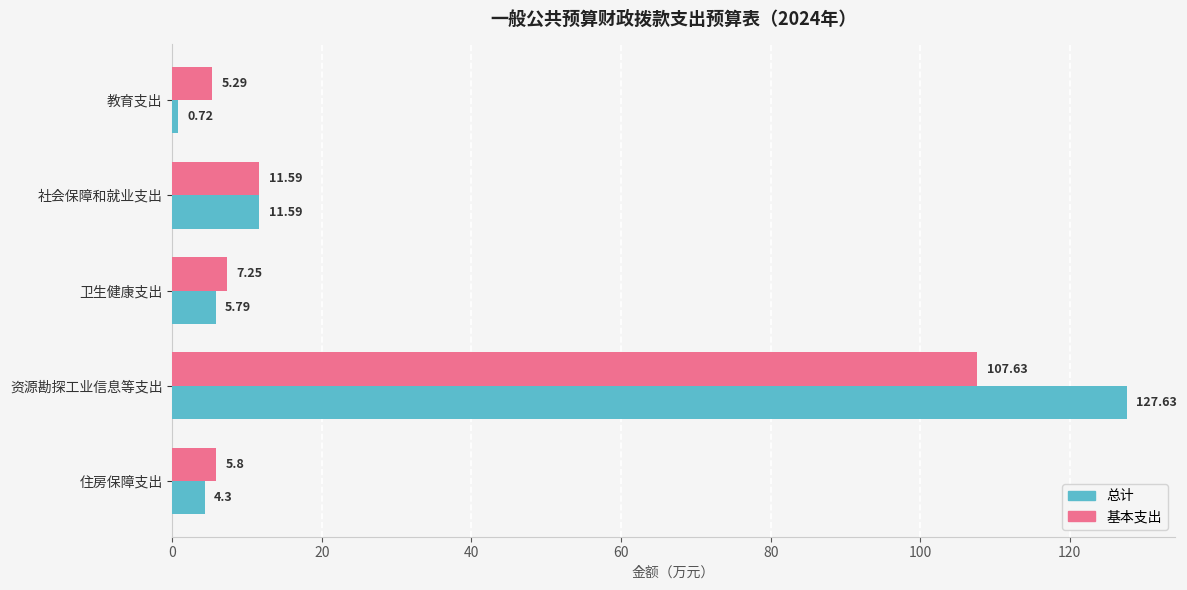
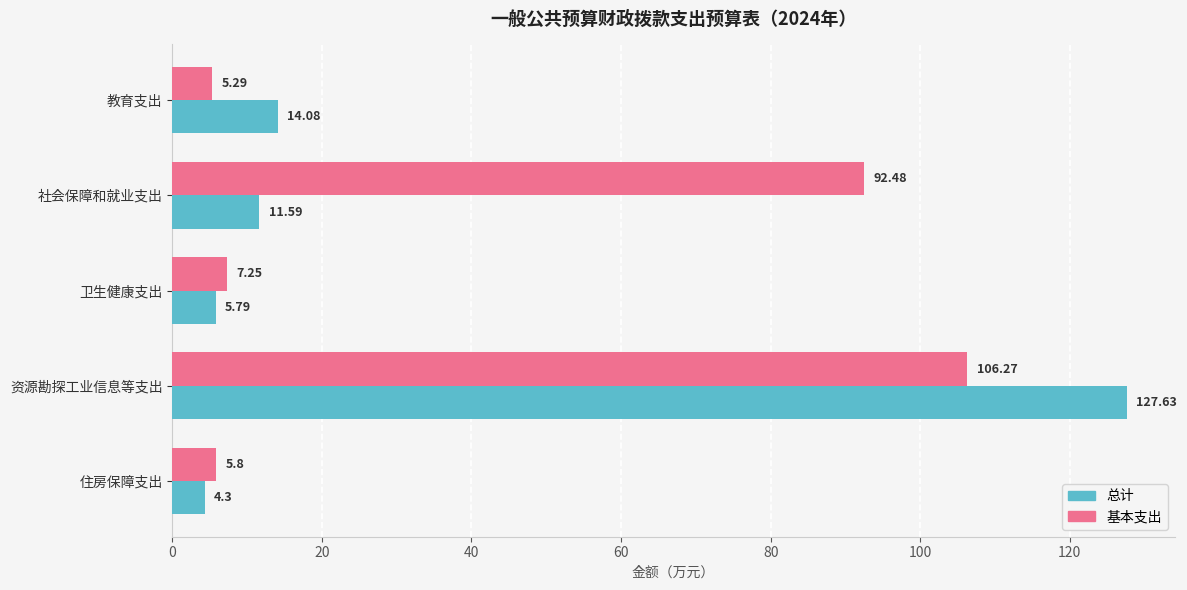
  {
    "总计": {
-     "教育支出": 0.72,
+     "教育支出": 14.08,
      "社会保障和就业支出": 11.59,
      "卫生健康支出": 5.79,
      "资源勘探工业信息等支出": 127.63,
      "住房保障支出": 4.3
    },
    "基本支出": {
      "教育支出": 5.29,
-     "社会保障和就业支出": 11.59,
+     "社会保障和就业支出": 92.48,
      "卫生健康支出": 7.25,
-     "资源勘探工业信息等支出": 107.63,
+     "资源勘探工业信息等支出": 106.27,
      "住房保障支出": 5.8
    }
  }
